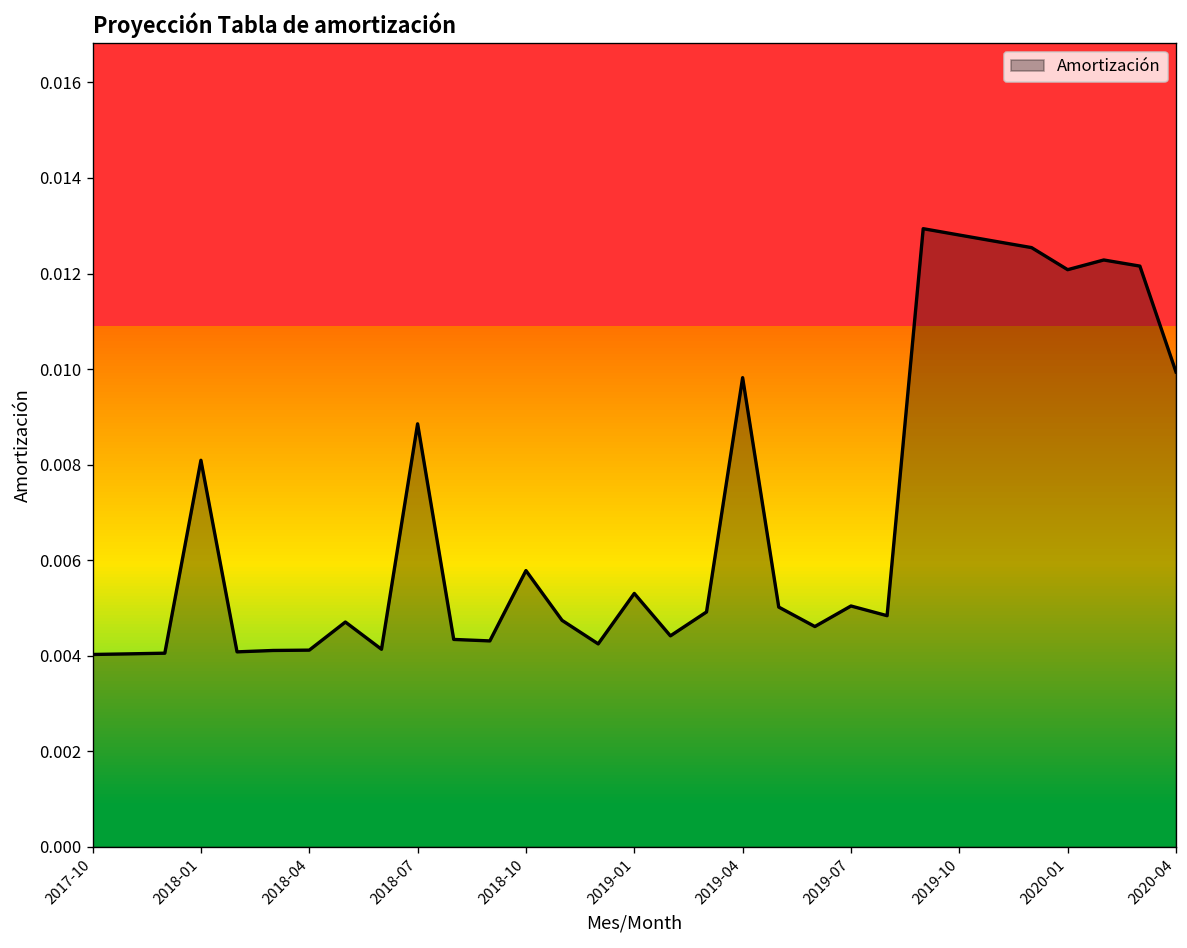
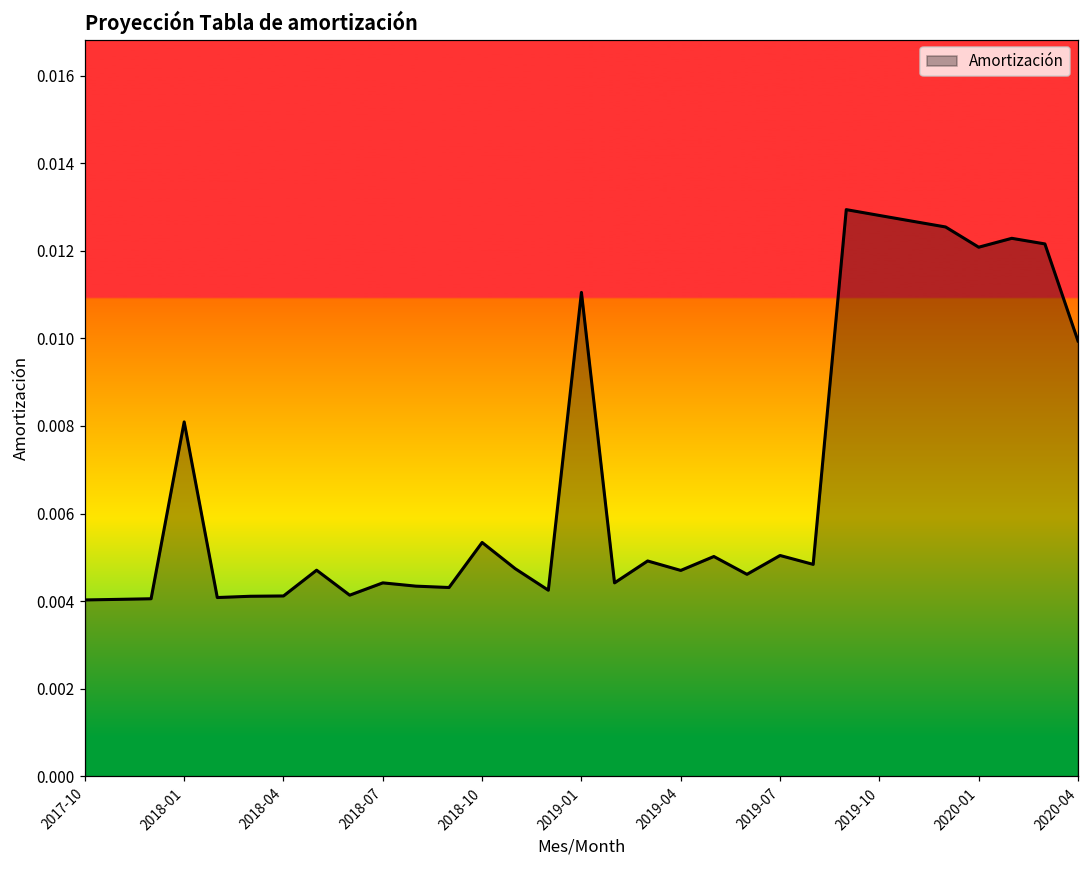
  {
    "2017-10": 0.0040,
    "2018-01": 0.0081,
    "2018-04": 0.0041,
-   "2018-07": 0.0089,
-   "2018-10": 0.0058,
-   "2019-01": 0.0053,
-   "2019-04": 0.0098,
+   "2018-07": 0.0044,
+   "2018-10": 0.0053,
+   "2019-01": 0.0110,
+   "2019-04": 0.0047,
    "2019-07": 0.0050,
    "2019-10": 0.0128,
    "2020-01": 0.0121,
    "2020-04": 0.0099
  }
